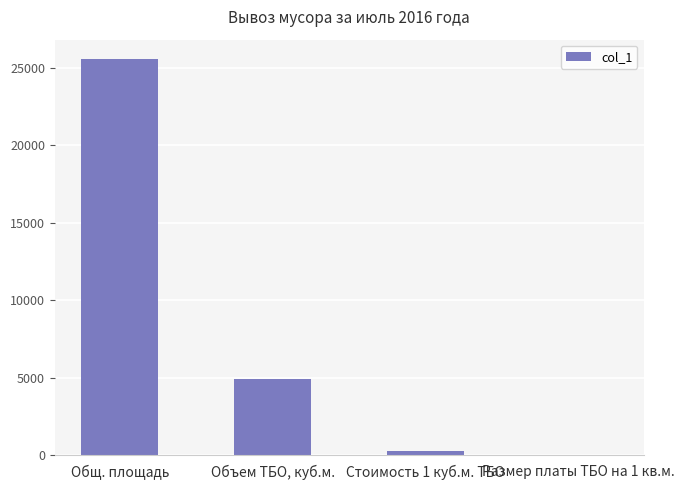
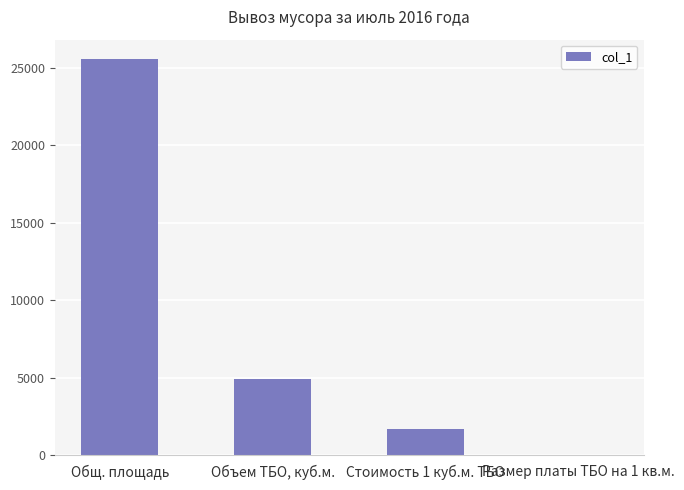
  {
    "Общ. площадь": 25500,
    "Объем ТБО, куб.м.": 4900,
-   "Стоимость 1 куб.м. ТБО": 300
+   "Стоимость 1 куб.м. ТБО": 1700
  }
